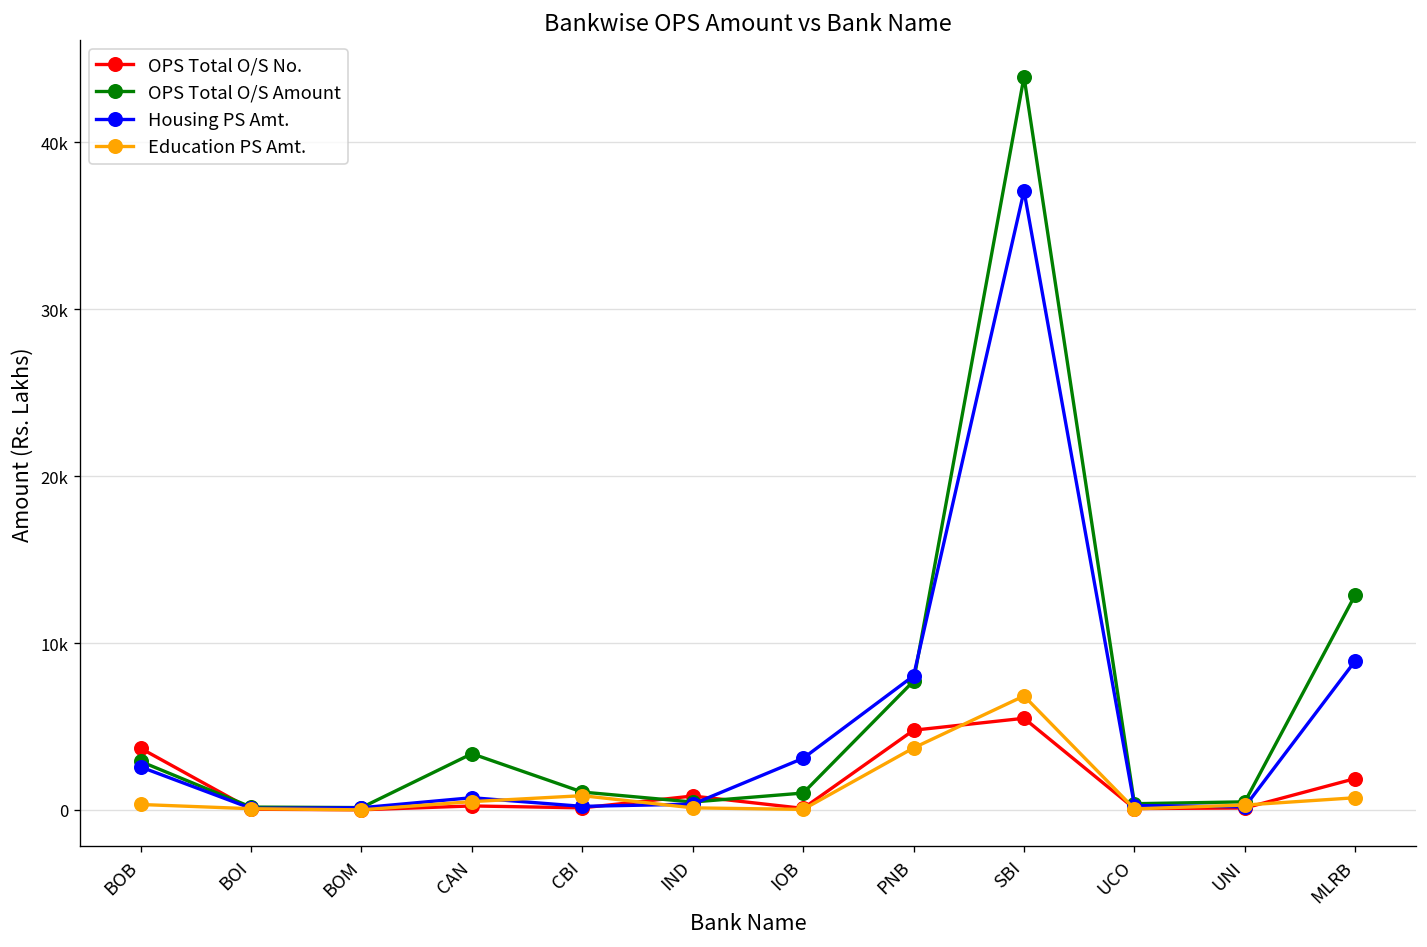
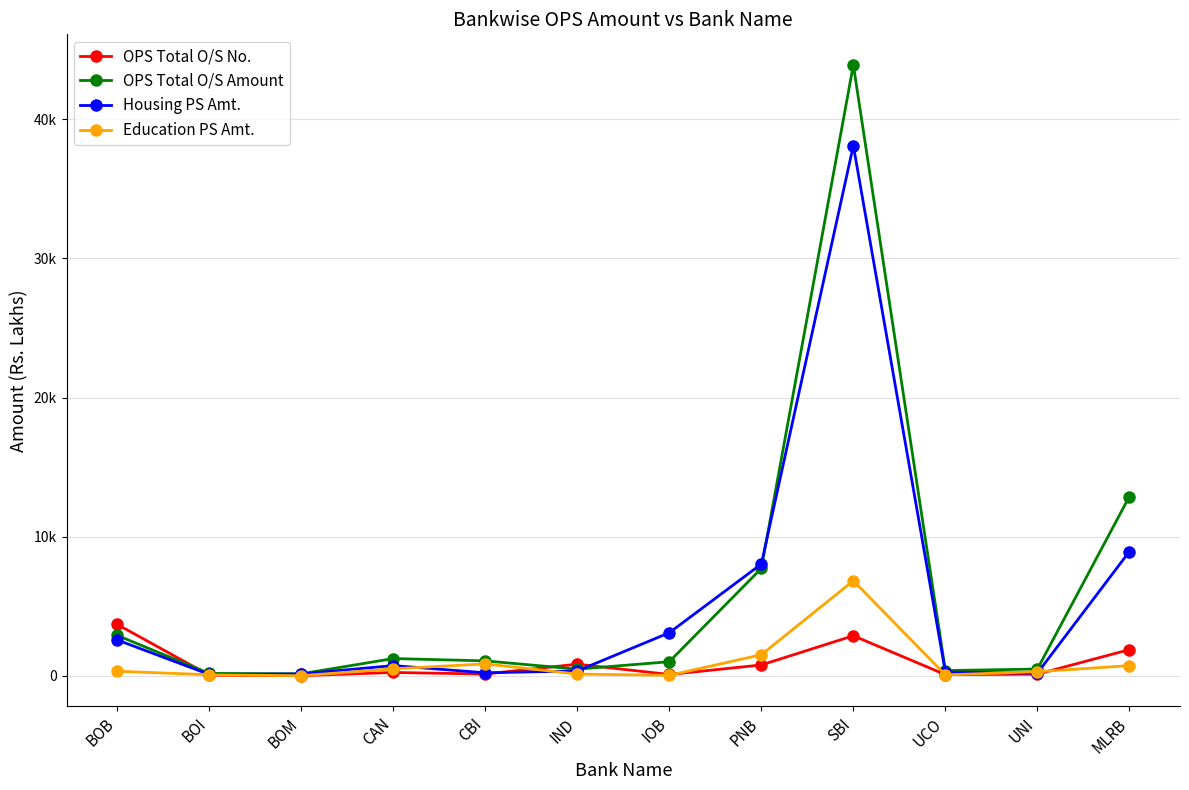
  {
    "OPS Total O/S No.": {
      "BOB": 3700,
      "CAN": 200,
      "IND": 800,
-     "PNB": 4800,
-     "SBI": 5500,
+     "PNB": 800,
+     "SBI": 2900,
      "MLRB": 1900
    },
    "OPS Total O/S Amount": {
      "BOB": 2900,
-     "CAN": 3400,
+     "CAN": 1200,
      "CBI": 1100,
      "IOB": 1000,
      "PNB": 7700,
      "SBI": 43900,
      "UNI": 500,
      "MLRB": 12900
    },
    "Housing PS Amt.": {
      "BOB": 2600,
      "CAN": 700,
      "IOB": 3100,
      "PNB": 8000,
-     "SBI": 37100,
+     "SBI": 38100,
      "MLRB": 8900
    },
    "Education PS Amt.": {
      "BOB": 300,
      "CAN": 500,
      "CBI": 900,
      "IND": 100,
-     "PNB": 3700,
+     "PNB": 1500,
      "SBI": 6800,
      "MLRB": 700
    }
  }
